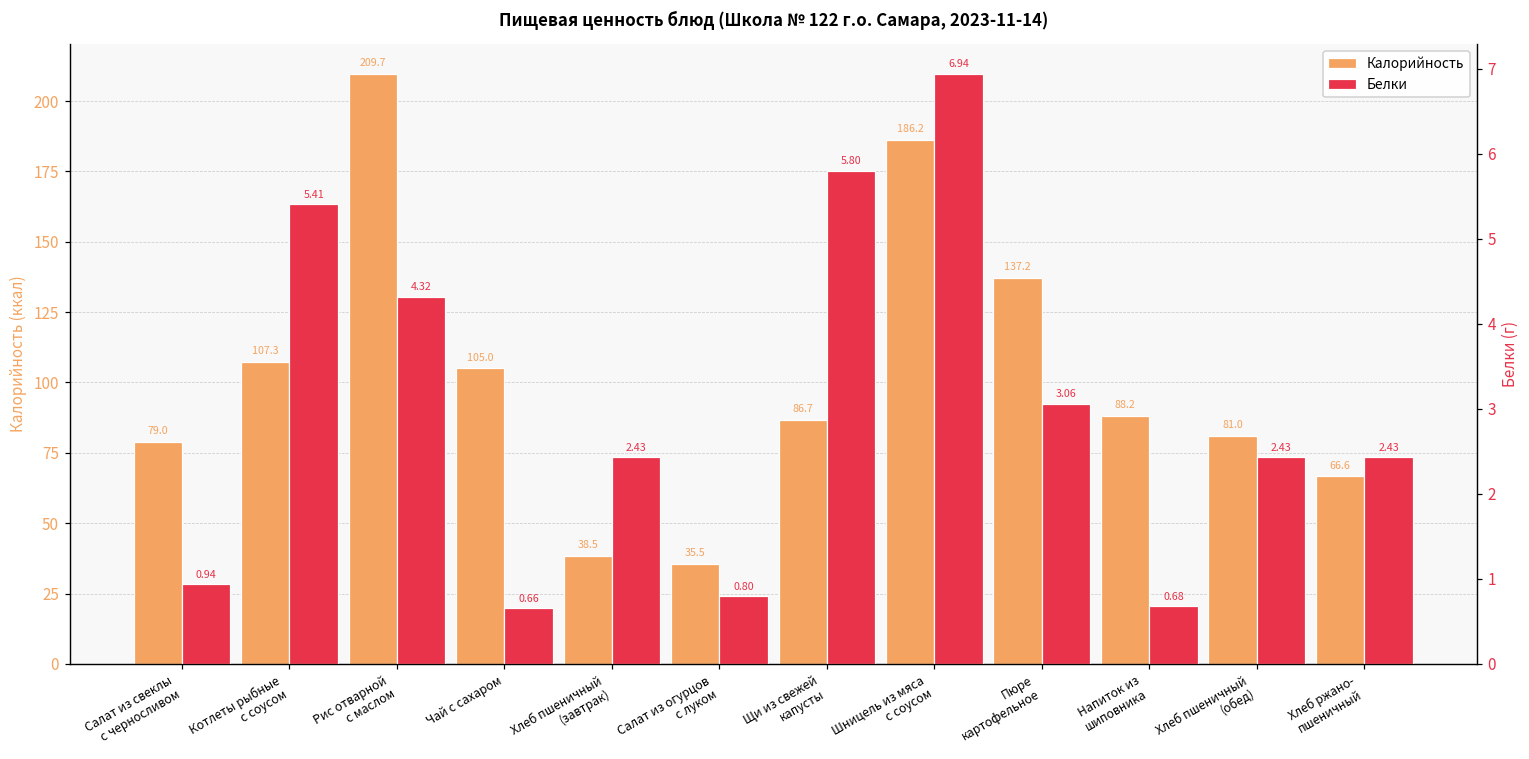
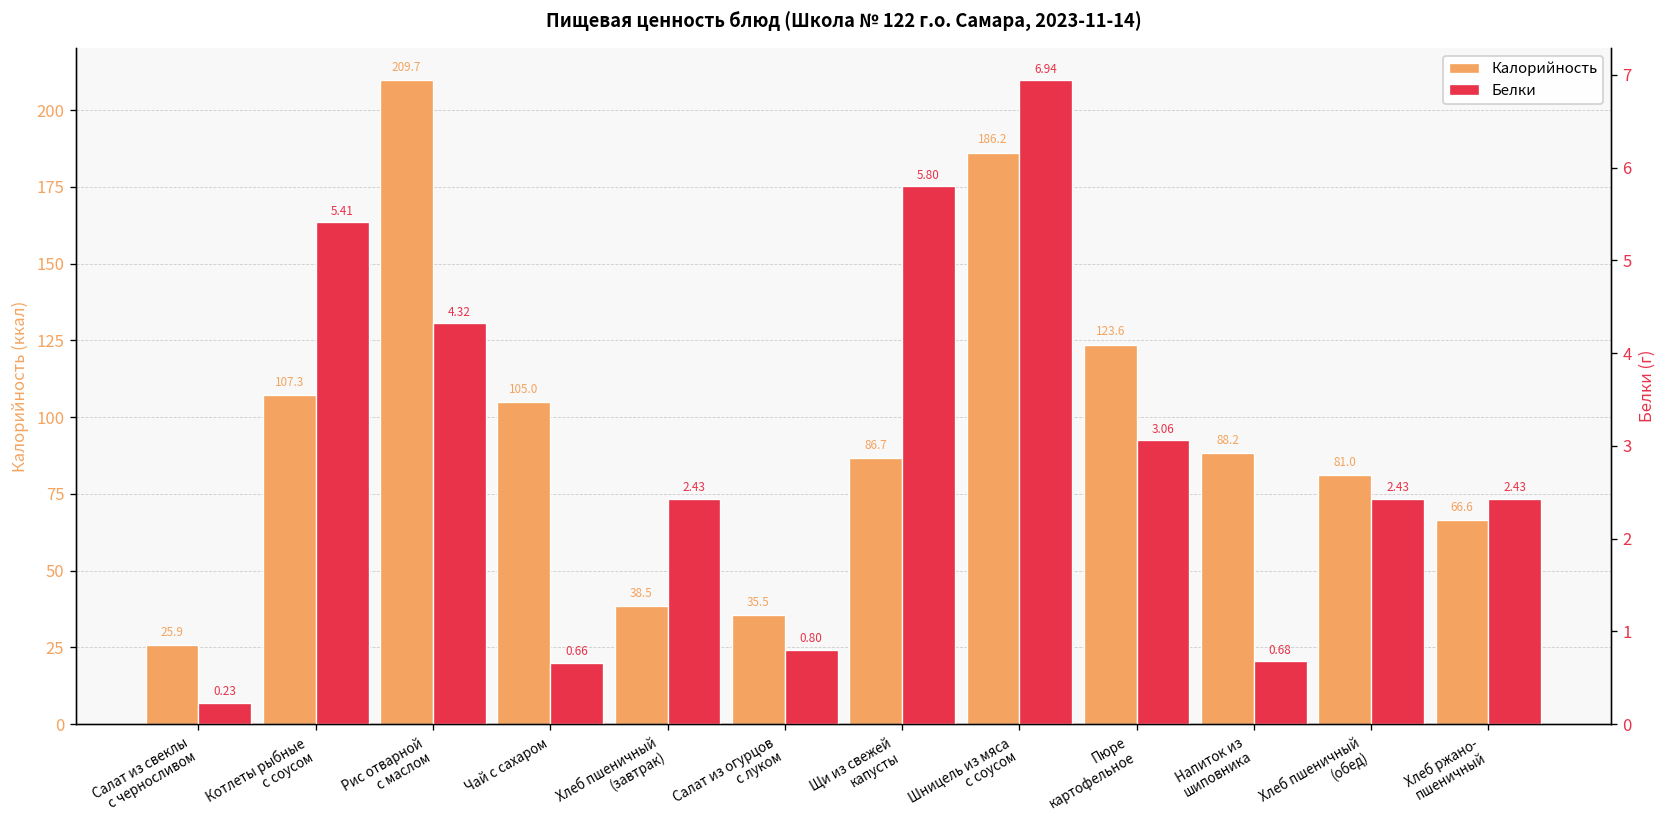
  {
    "Калорийность": {
-     "Салат из свеклы с черносливом": 79.0,
+     "Салат из свеклы с черносливом": 25.9,
      "Котлеты рыбные с соусом": 107.3,
      "Рис отварной с маслом": 209.7,
      "Чай с сахаром": 105.0,
      "Хлеб пшеничный (завтрак)": 38.5,
      "Салат из огурцов с луком": 35.5,
      "Щи из свежей капусты": 86.7,
      "Шницель из мяса с соусом": 186.2,
-     "Пюре картофельное": 137.2,
+     "Пюре картофельное": 123.6,
      "Напиток из шиповника": 88.2,
      "Хлеб пшеничный (обед)": 81.0,
      "Хлеб ржано- пшеничный": 66.6
    },
    "Белки": {
-     "Салат из свеклы с черносливом": 0.94,
+     "Салат из свеклы с черносливом": 0.23,
      "Котлеты рыбные с соусом": 5.41,
      "Рис отварной с маслом": 4.32,
      "Чай с сахаром": 0.66,
      "Хлеб пшеничный (завтрак)": 2.43,
      "Салат из огурцов с луком": 0.80,
      "Щи из свежей капусты": 5.80,
      "Шницель из мяса с соусом": 6.94,
      "Пюре картофельное": 3.06,
      "Напиток из шиповника": 0.68,
      "Хлеб пшеничный (обед)": 2.43,
      "Хлеб ржано- пшеничный": 2.43
    }
  }
